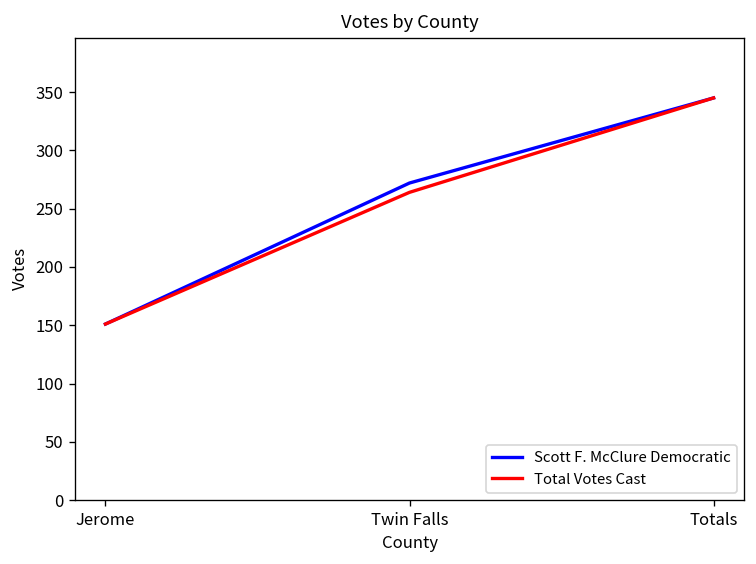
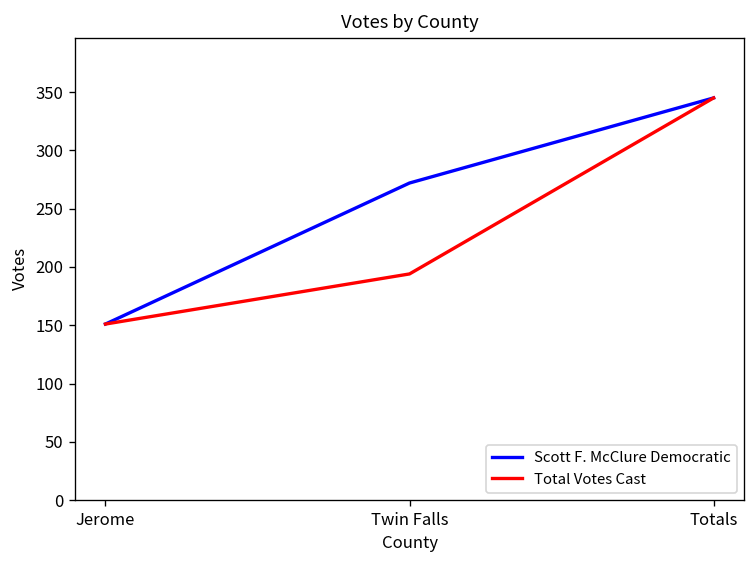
  {
    "Scott F. McClure Democratic": {
      "Twin Falls": 270
    },
    "Total Votes Cast": {
-     "Twin Falls": 260
+     "Twin Falls": 190
    }
  }
